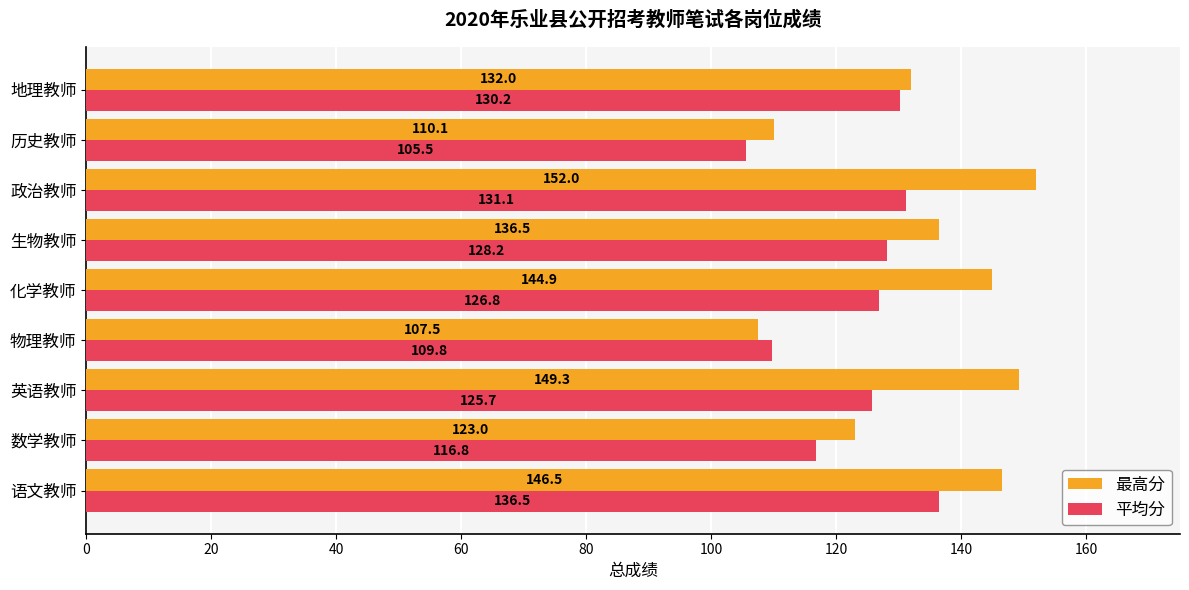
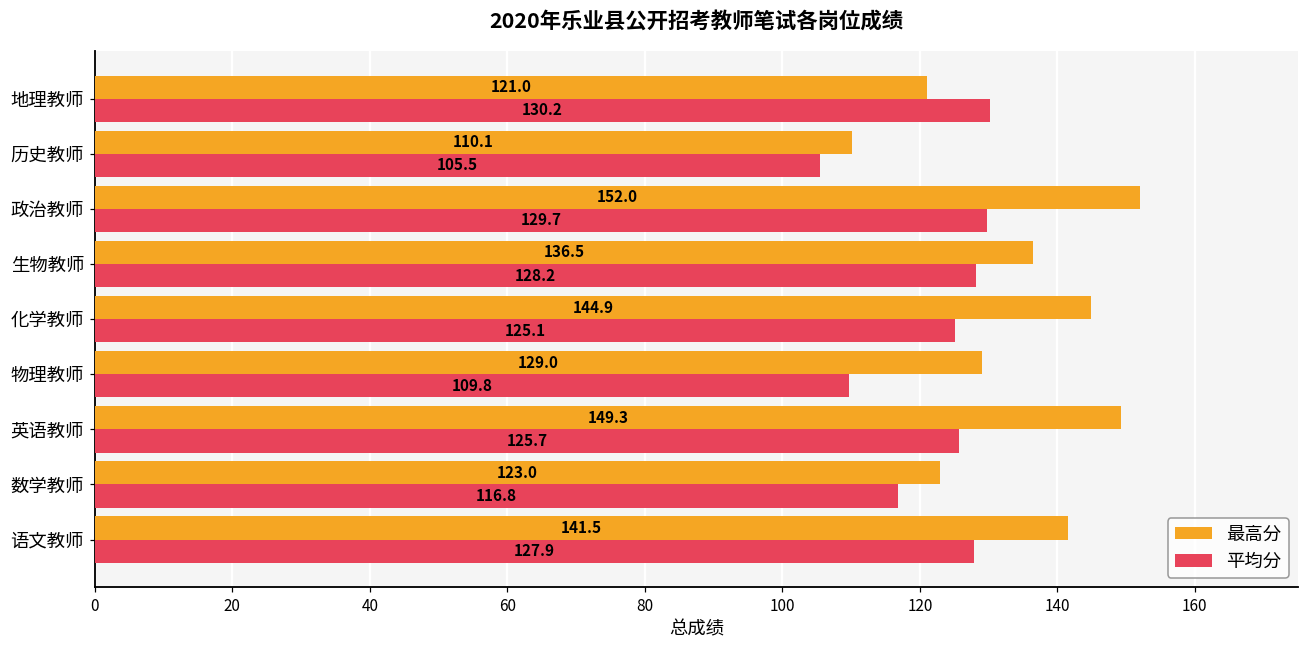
  {
    "最高分": {
-     "地理教师": 132.0,
+     "地理教师": 121.0,
      "历史教师": 110.1,
      "政治教师": 152.0,
      "生物教师": 136.5,
      "化学教师": 144.9,
-     "物理教师": 107.5,
+     "物理教师": 129.0,
      "英语教师": 149.3,
      "数学教师": 123.0,
-     "语文教师": 146.5
+     "语文教师": 141.5
    },
    "平均分": {
      "地理教师": 130.2,
      "历史教师": 105.5,
-     "政治教师": 131.1,
+     "政治教师": 129.7,
      "生物教师": 128.2,
-     "化学教师": 126.8,
+     "化学教师": 125.1,
      "物理教师": 109.8,
      "英语教师": 125.7,
      "数学教师": 116.8,
-     "语文教师": 136.5
+     "语文教师": 127.9
    }
  }
